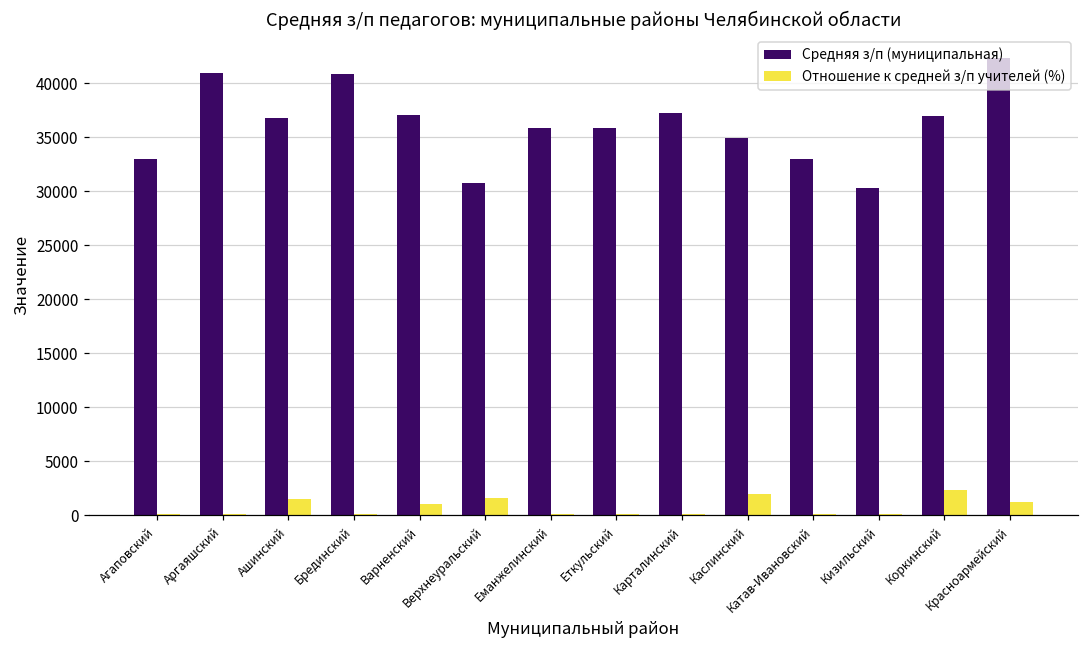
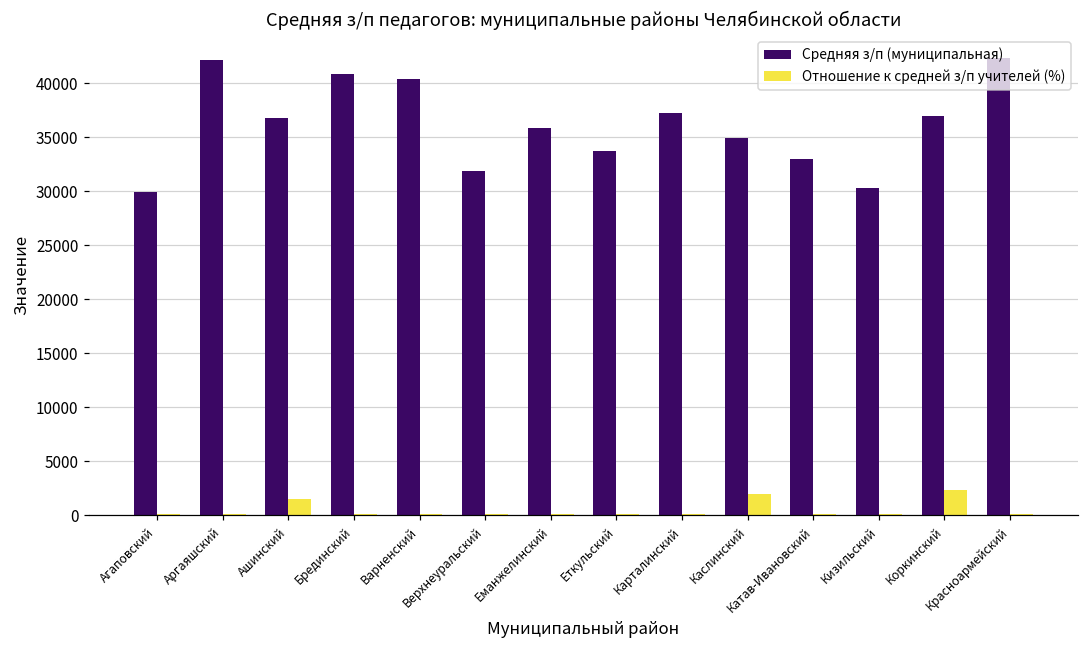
  {
    "Средняя з/п (муниципальная)": {
-     "Агаповский": 33000,
-     "Аргаяшский": 41000,
+     "Агаповский": 30000,
+     "Аргаяшский": 42000,
      "Ашинский": 37000,
      "Брединский": 41000,
-     "Варненский": 37000,
-     "Верхнеуральский": 31000,
+     "Варненский": 40000,
+     "Верхнеуральский": 32000,
      "Еманжелинский": 36000,
-     "Еткульский": 36000,
+     "Еткульский": 34000,
      "Карталинский": 37000,
      "Каслинский": 35000,
      "Катав-Ивановский": 33000,
      "Кизильский": 30000,
      "Коркинский": 37000
    },
    "Отношение к средней з/п учителей (%)": {
      "Ашинский": 2000,
-     "Варненский": 1000,
-     "Верхнеуральский": 2000,
+     "Варненский": 0,
+     "Верхнеуральский": 0,
      "Каслинский": 2000,
      "Коркинский": 2000,
-     "Красноармейский": 1000
+     "Красноармейский": 0
    }
  }
